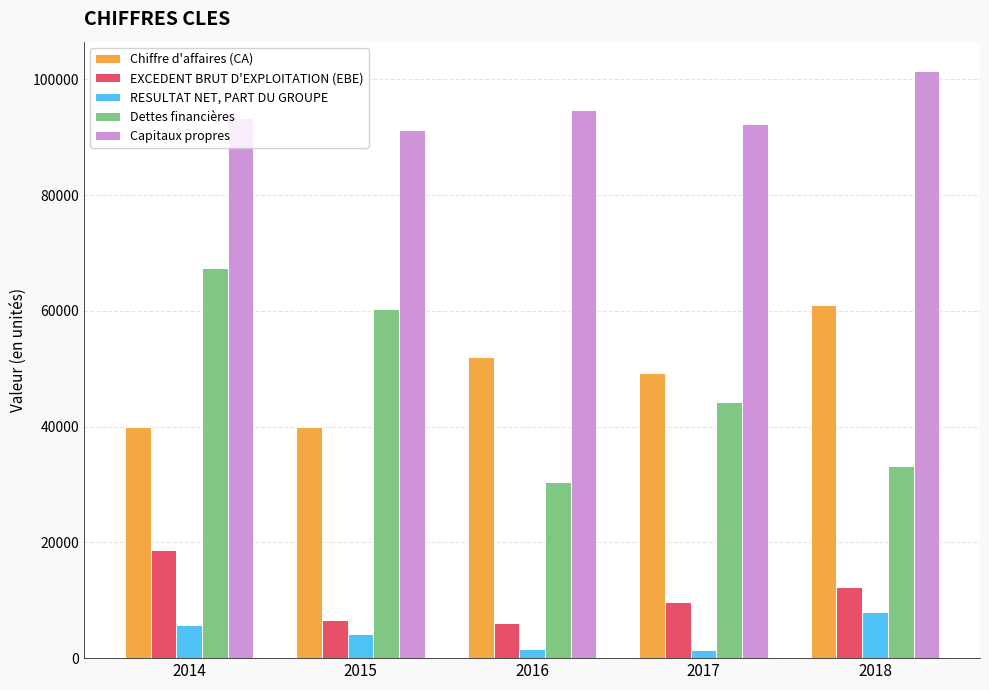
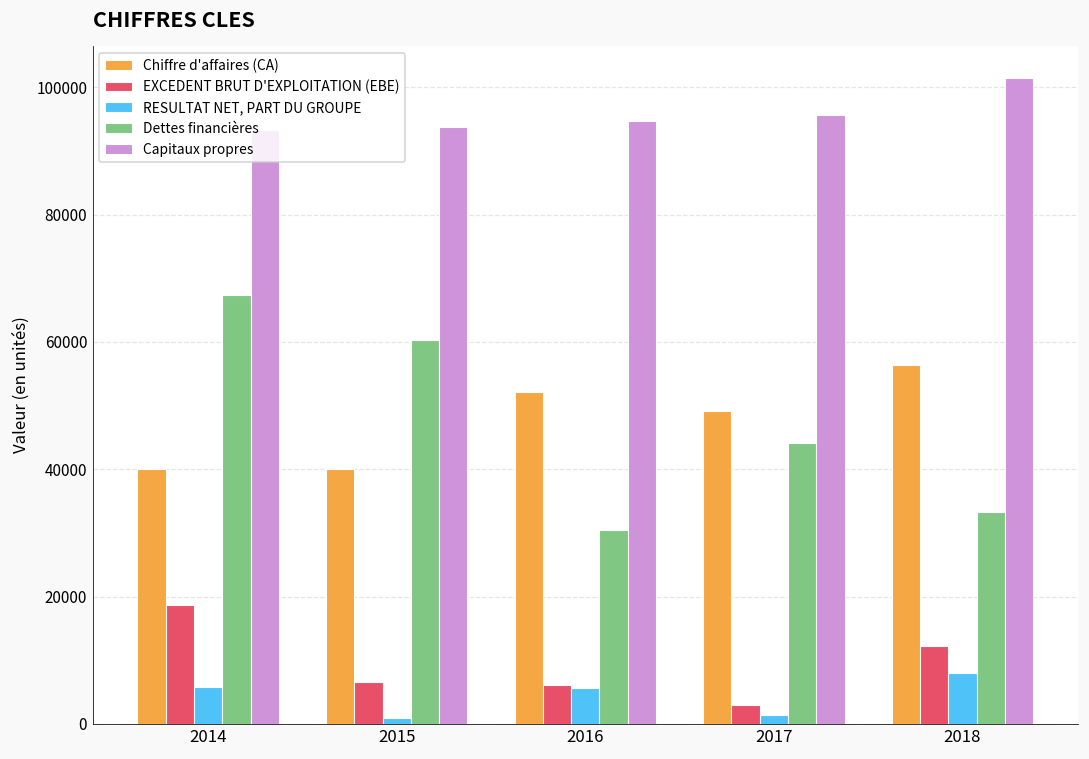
  {
    "Chiffre d'affaires (CA)": {
      "2014": 40000,
      "2015": 40000,
      "2016": 52000,
      "2017": 49000,
-     "2018": 61000
+     "2018": 56000
    },
    "EXCEDENT BRUT D'EXPLOITATION (EBE)": {
      "2014": 19000,
      "2015": 7000,
      "2016": 6000,
-     "2017": 10000,
+     "2017": 3000,
      "2018": 12000
    },
    "RESULTAT NET, PART DU GROUPE": {
      "2014": 6000,
-     "2015": 4000,
-     "2016": 2000,
+     "2015": 1000,
+     "2016": 6000,
      "2017": 1000,
      "2018": 8000
    },
    "Dettes financières": {
      "2014": 67000,
      "2015": 60000,
      "2016": 30000,
      "2017": 44000,
      "2018": 33000
    },
    "Capitaux propres": {
-     "2015": 91000,
+     "2015": 94000,
      "2016": 95000,
-     "2017": 92000,
+     "2017": 96000,
      "2018": 101000
    }
  }
